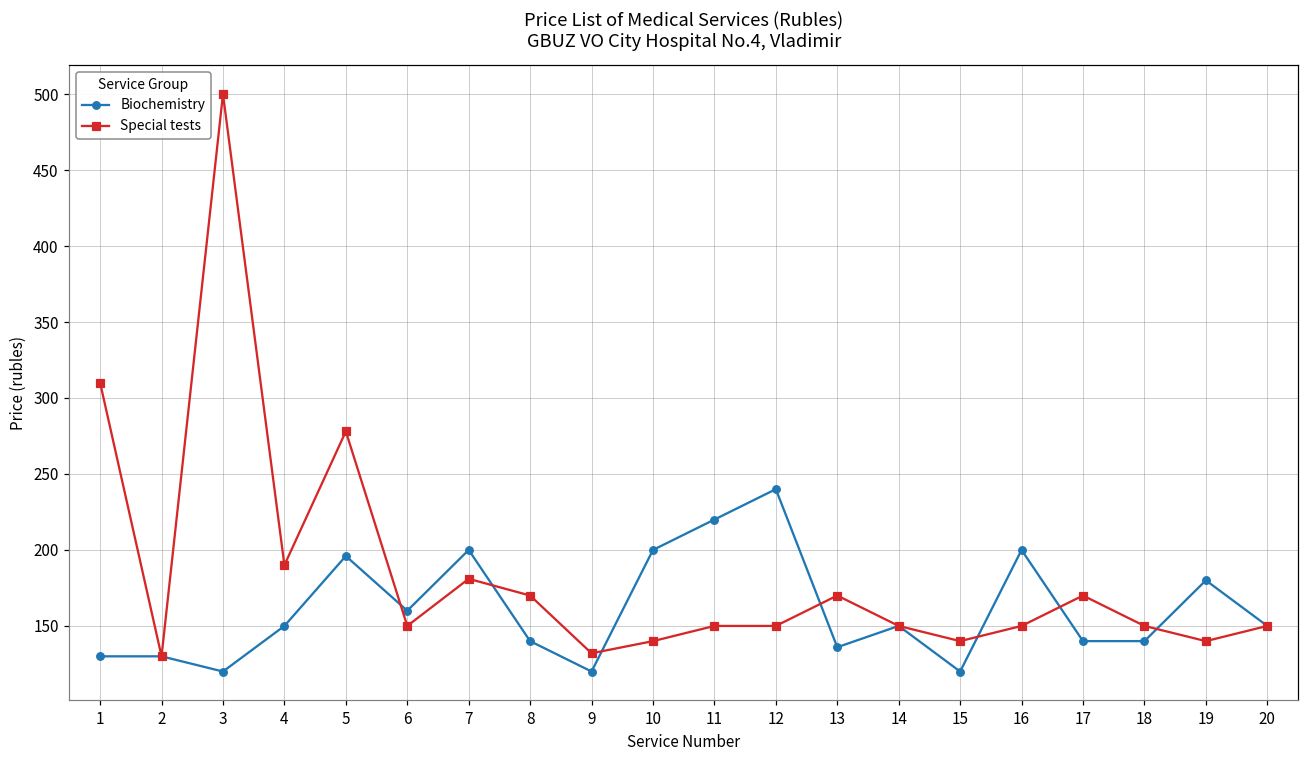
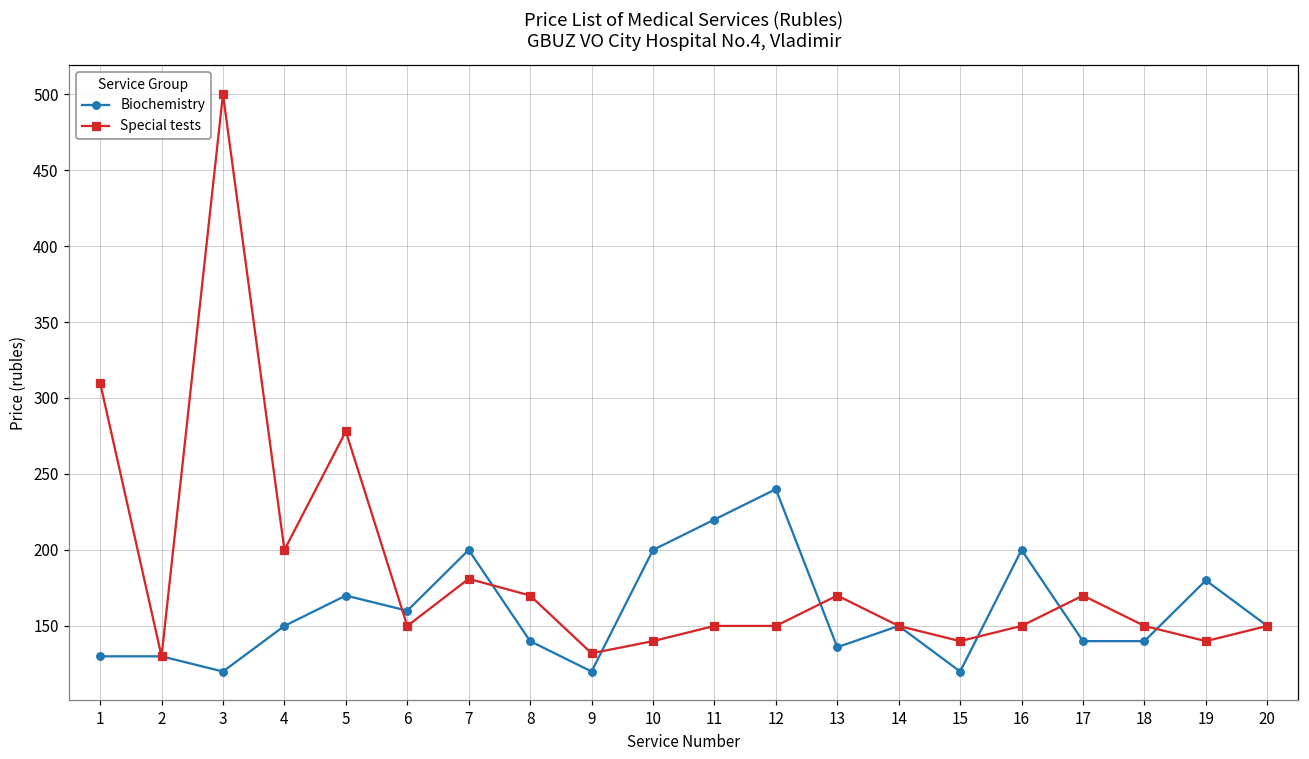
  {
    "Biochemistry": {
      "1": 130,
      "3": 120,
      "4": 150,
-     "5": 196,
+     "5": 170,
      "6": 160,
      "7": 200,
      "8": 140,
      "9": 120,
      "10": 200,
      "11": 220,
      "12": 240,
      "13": 136,
      "15": 120,
      "16": 200,
      "17": 140,
      "18": 140,
      "19": 180
    },
    "Special tests": {
      "1": 310,
      "3": 500,
-     "4": 190,
+     "4": 200,
      "5": 278,
      "6": 150,
      "7": 181,
      "8": 170,
      "9": 132,
      "10": 140,
      "11": 150,
      "12": 150,
      "13": 170,
      "15": 140,
      "16": 150,
      "17": 170,
      "18": 150,
      "19": 140
    }
  }
